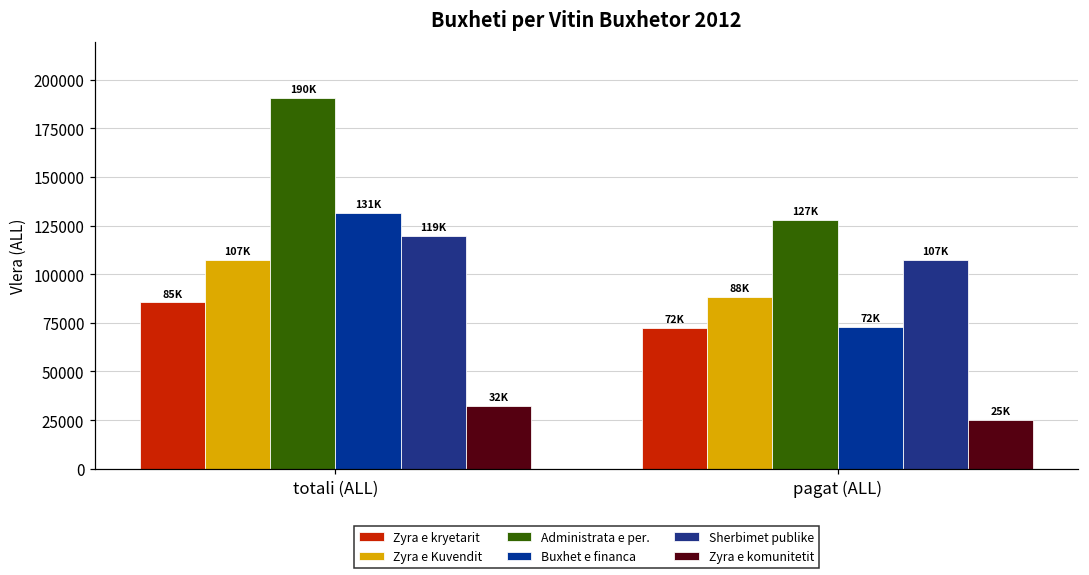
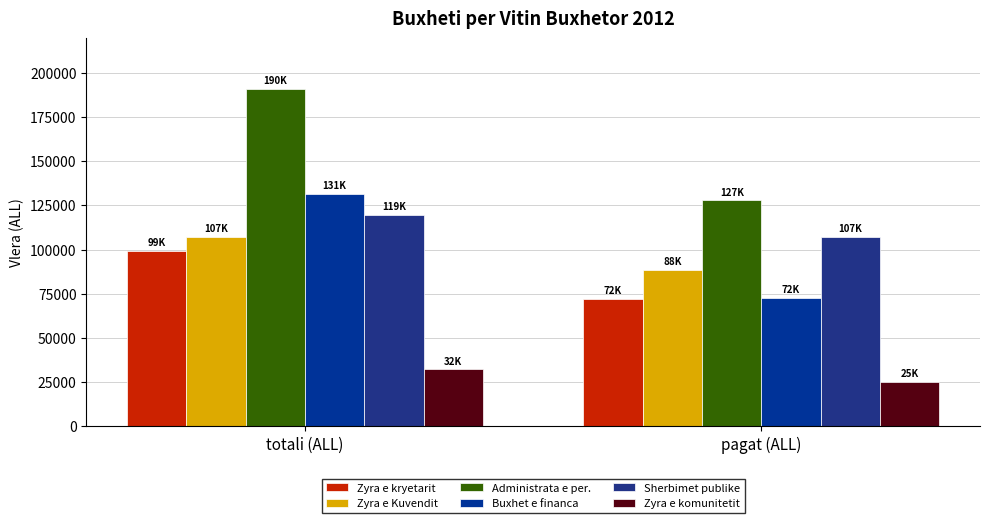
  {
    "Zyra e kryetarit": {
-     "totali (ALL)": "85K",
+     "totali (ALL)": "99K",
      "pagat (ALL)": "72K"
    },
    "Zyra e Kuvendit": {
      "totali (ALL)": "107K",
      "pagat (ALL)": "88K"
    },
    "Zyra e komunitetit": {
      "totali (ALL)": "32K",
      "pagat (ALL)": "25K"
    }
  }
